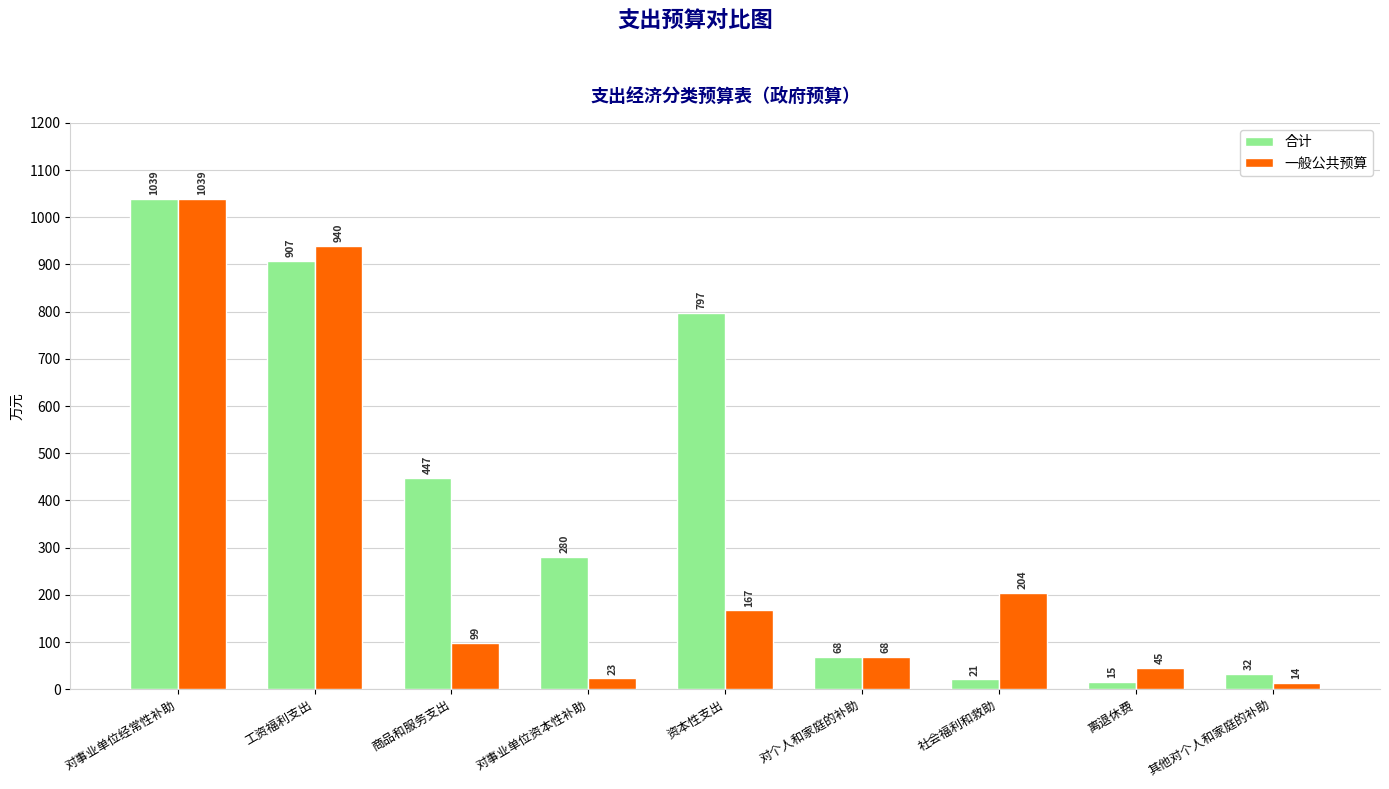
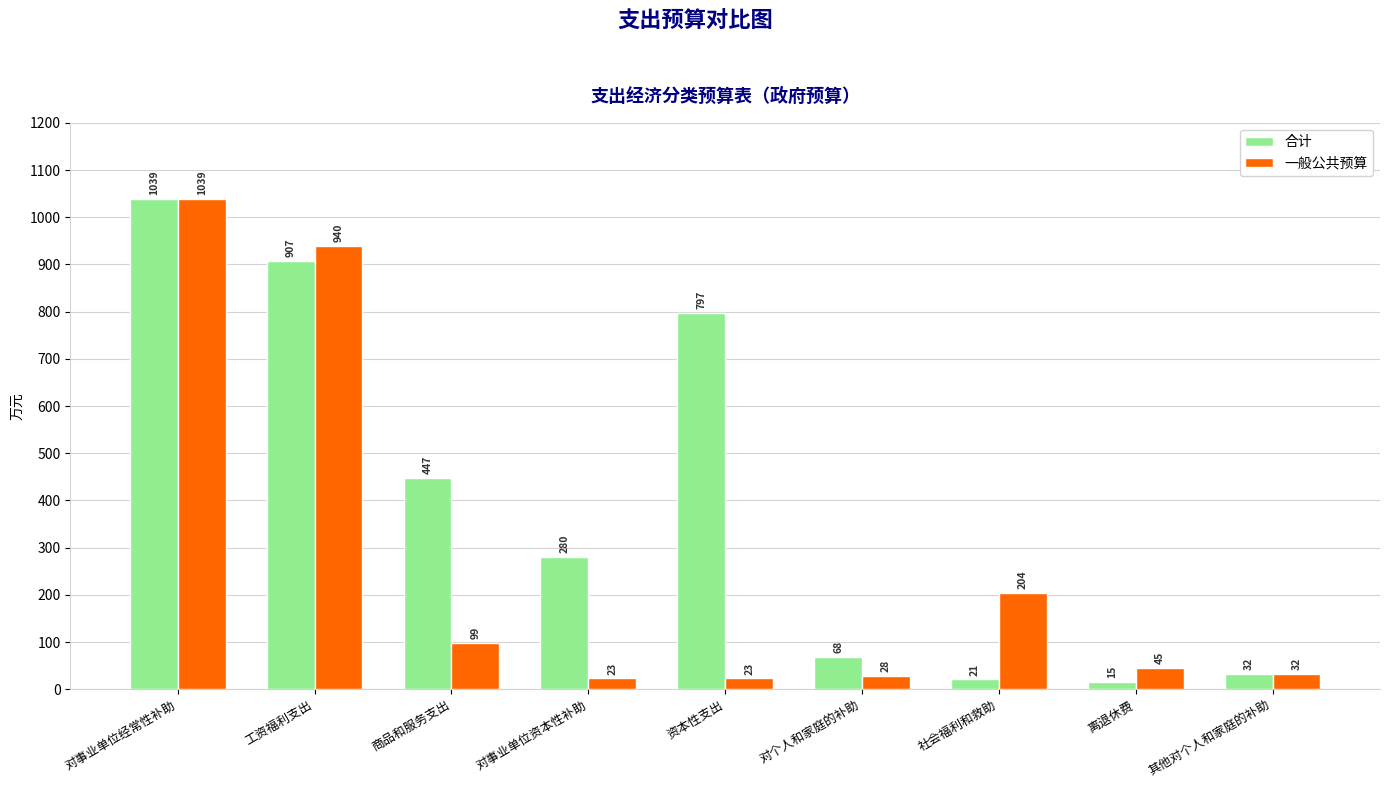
  {
    "合计": {
      "对事业单位经常性补助": 1039,
      "工资福利支出": 907,
      "商品和服务支出": 447,
      "对事业单位资本性补助": 280,
      "资本性支出": 797,
      "对个人和家庭的补助": 68,
      "社会福利和救助": 21,
      "离退休费": 15,
      "其他对个人和家庭的补助": 32
    },
    "一般公共预算": {
      "对事业单位经常性补助": 1039,
      "工资福利支出": 940,
      "商品和服务支出": 99,
      "对事业单位资本性补助": 23,
-     "资本性支出": 167,
-     "对个人和家庭的补助": 68,
+     "资本性支出": 23,
+     "对个人和家庭的补助": 28,
      "社会福利和救助": 204,
      "离退休费": 45,
-     "其他对个人和家庭的补助": 14
+     "其他对个人和家庭的补助": 32
    }
  }
